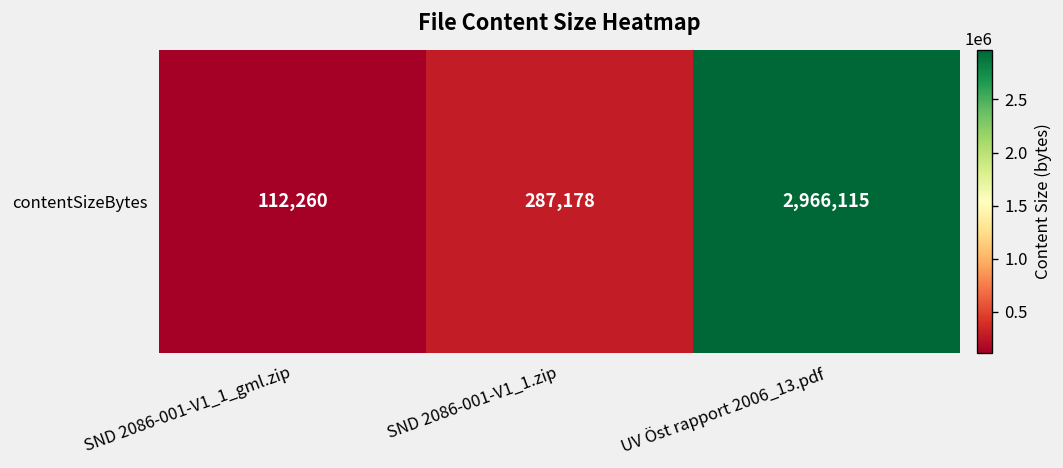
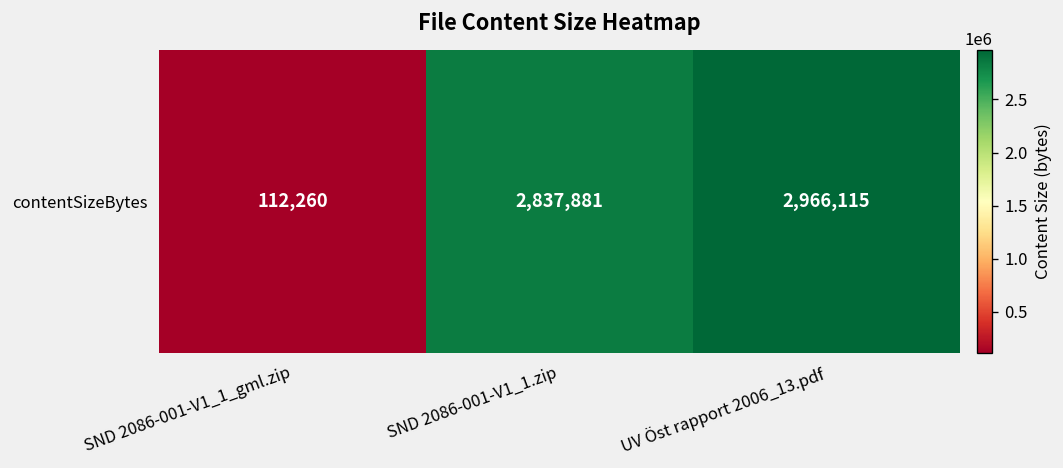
  {
    "contentSizeBytes": {
      "SND 2086-001-V1_1_gml.zip": "112,260",
-     "SND 2086-001-V1_1.zip": "287,178",
+     "SND 2086-001-V1_1.zip": "2,837,881",
      "UV Öst rapport 2006_13.pdf": "2,966,115"
    }
  }
